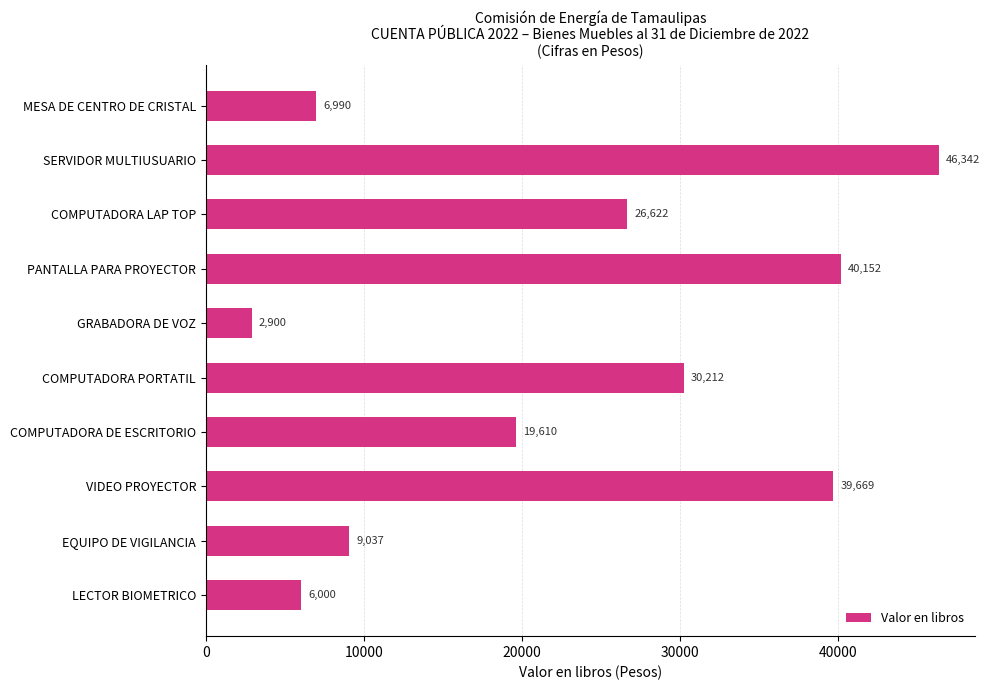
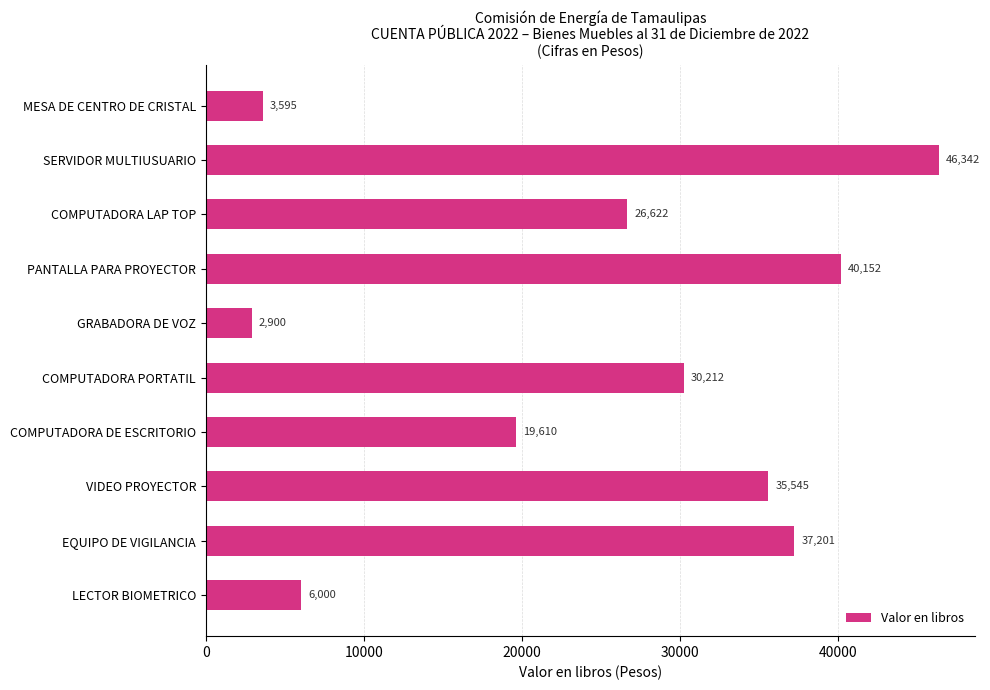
  {
-   "MESA DE CENTRO DE CRISTAL": "6,990",
+   "MESA DE CENTRO DE CRISTAL": "3,595",
    "SERVIDOR MULTIUSUARIO": "46,342",
    "COMPUTADORA LAP TOP": "26,622",
    "PANTALLA PARA PROYECTOR": "40,152",
    "GRABADORA DE VOZ": "2,900",
    "COMPUTADORA PORTATIL": "30,212",
    "COMPUTADORA DE ESCRITORIO": "19,610",
-   "VIDEO PROYECTOR": "39,669",
-   "EQUIPO DE VIGILANCIA": "9,037",
+   "VIDEO PROYECTOR": "35,545",
+   "EQUIPO DE VIGILANCIA": "37,201",
    "LECTOR BIOMETRICO": "6,000"
  }
